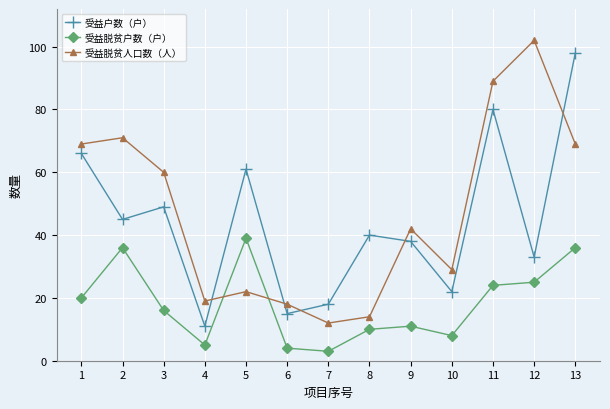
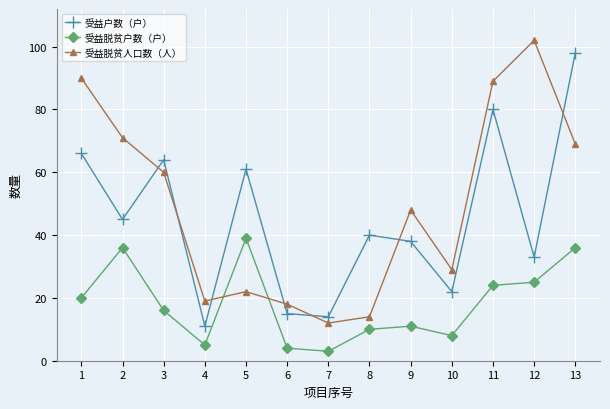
  {
    "受益户数（户）": {
      "1": 66,
      "2": 45,
-     "3": 49,
+     "3": 64,
      "4": 11,
      "5": 61,
      "6": 15,
-     "7": 18,
+     "7": 14,
      "8": 40,
      "9": 38,
      "10": 22,
      "11": 80,
      "12": 33,
      "13": 98
    },
    "受益脱贫户数（户）": {
      "1": 20,
      "2": 36,
      "3": 16,
      "4": 5,
      "5": 39,
      "6": 4,
      "7": 3,
      "8": 10,
      "9": 11,
      "10": 8,
      "11": 24,
      "12": 25,
      "13": 36
    },
    "受益脱贫人口数（人）": {
-     "1": 69,
+     "1": 90,
      "2": 71,
      "3": 60,
      "4": 19,
      "5": 22,
      "6": 18,
      "7": 12,
      "8": 14,
-     "9": 42,
+     "9": 48,
      "10": 29,
      "11": 89,
      "12": 102,
      "13": 69
    }
  }
